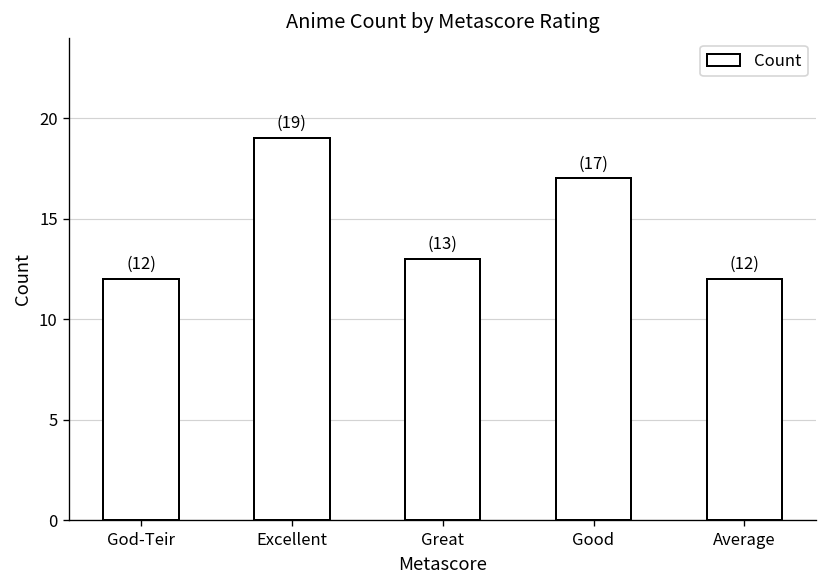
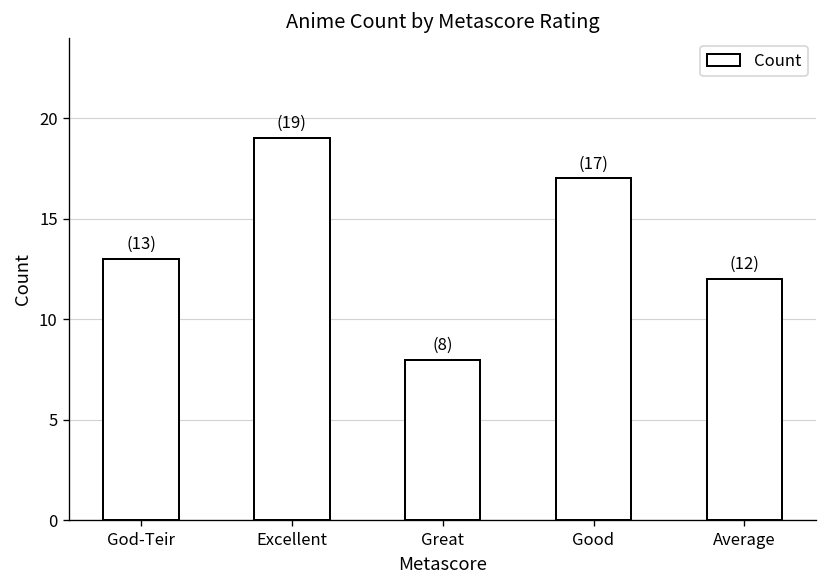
  {
-   "God-Teir": "(12)",
+   "God-Teir": "(13)",
    "Excellent": "(19)",
-   "Great": "(13)",
+   "Great": "(8)",
    "Good": "(17)",
    "Average": "(12)"
  }
